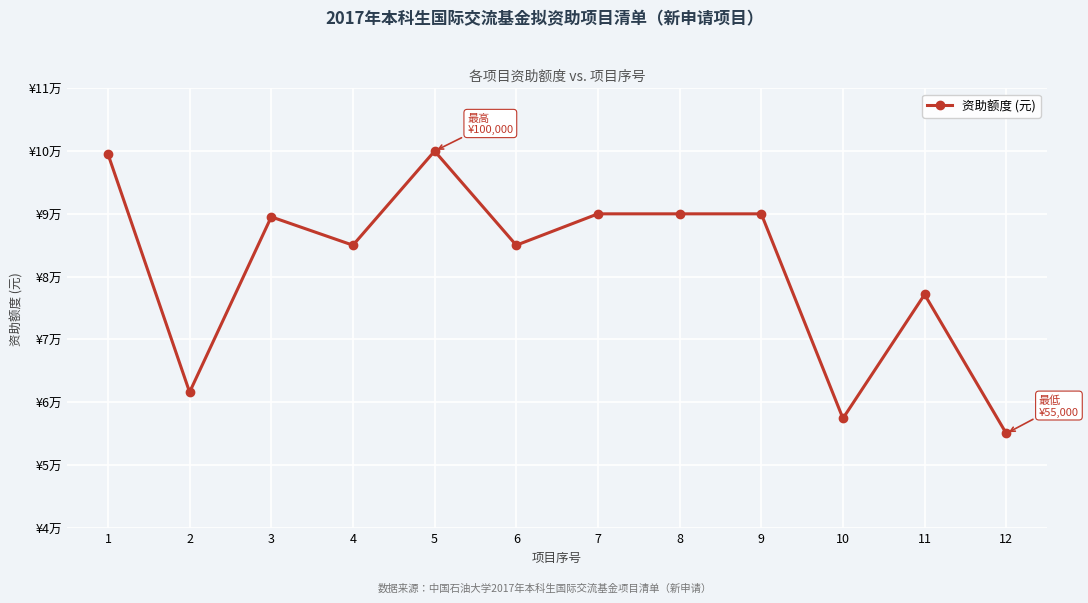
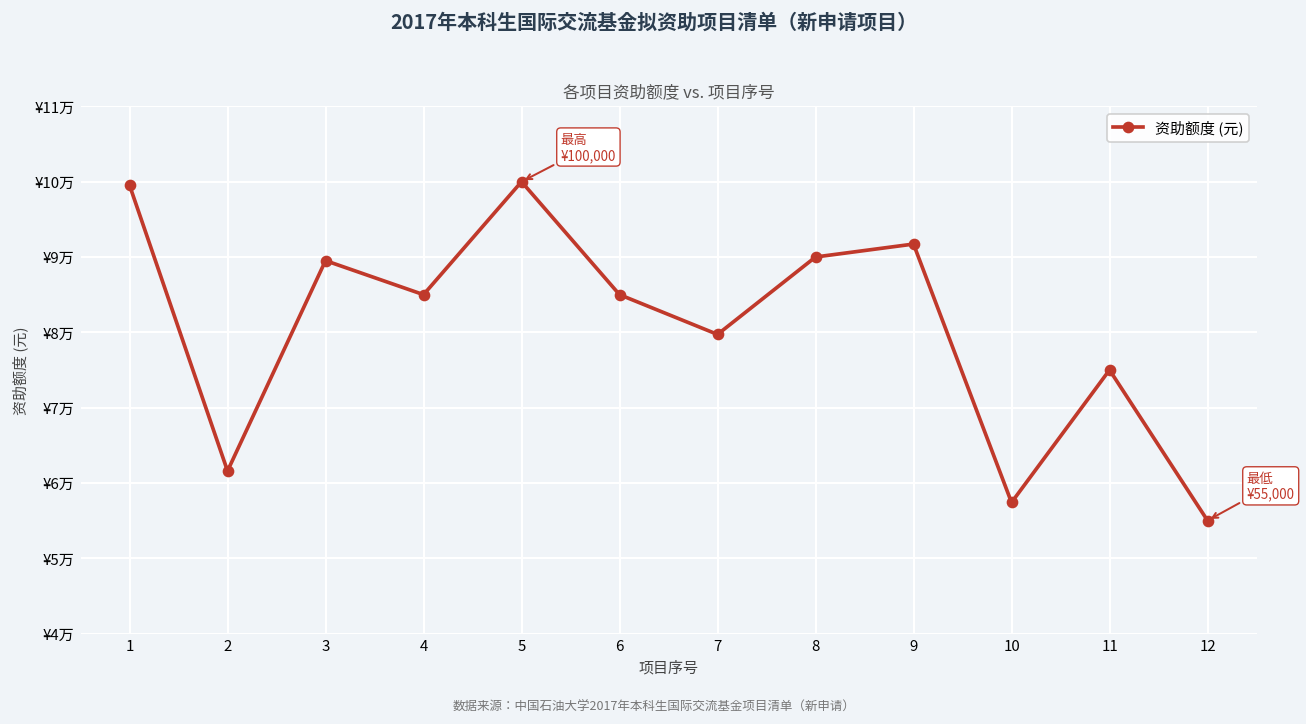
  {
    "1": "¥10.0万",
    "2": "¥6.2万",
    "3": "¥9.0万",
    "4": "¥8.5万",
    "6": "¥8.5万",
-   "7": "¥9.0万",
+   "7": "¥8.0万",
    "8": "¥9.0万",
-   "9": "¥9.0万",
+   "9": "¥9.2万",
    "10": "¥5.7万",
-   "11": "¥7.7万"
+   "11": "¥7.5万"
  }
